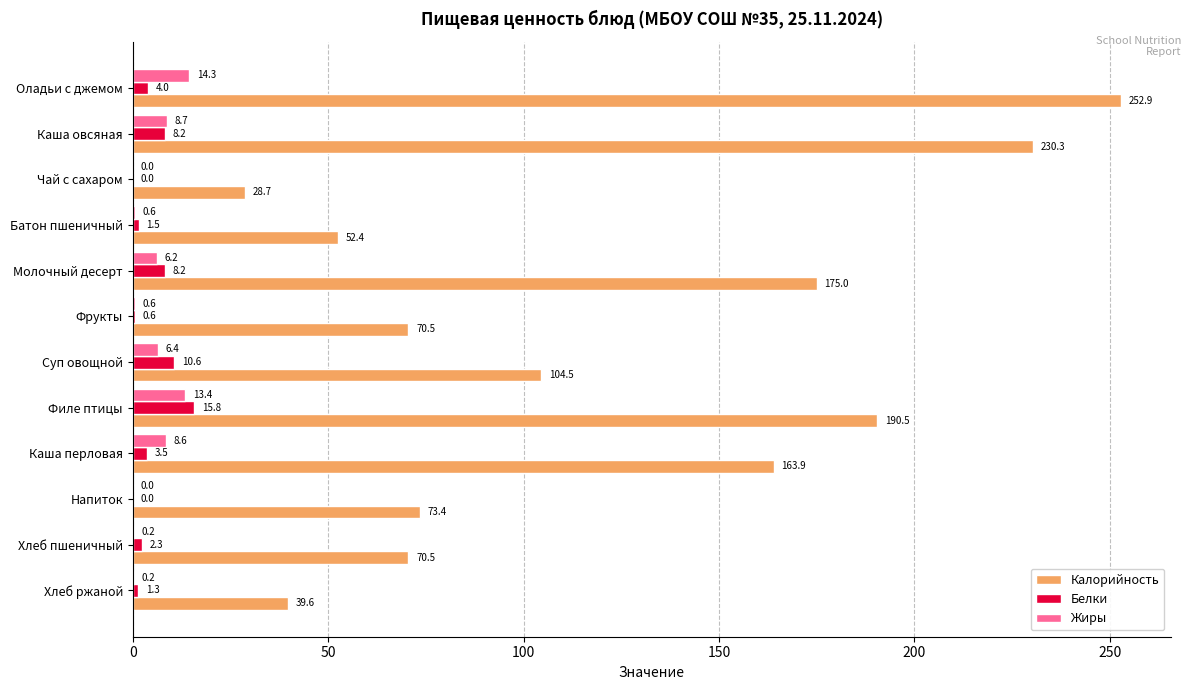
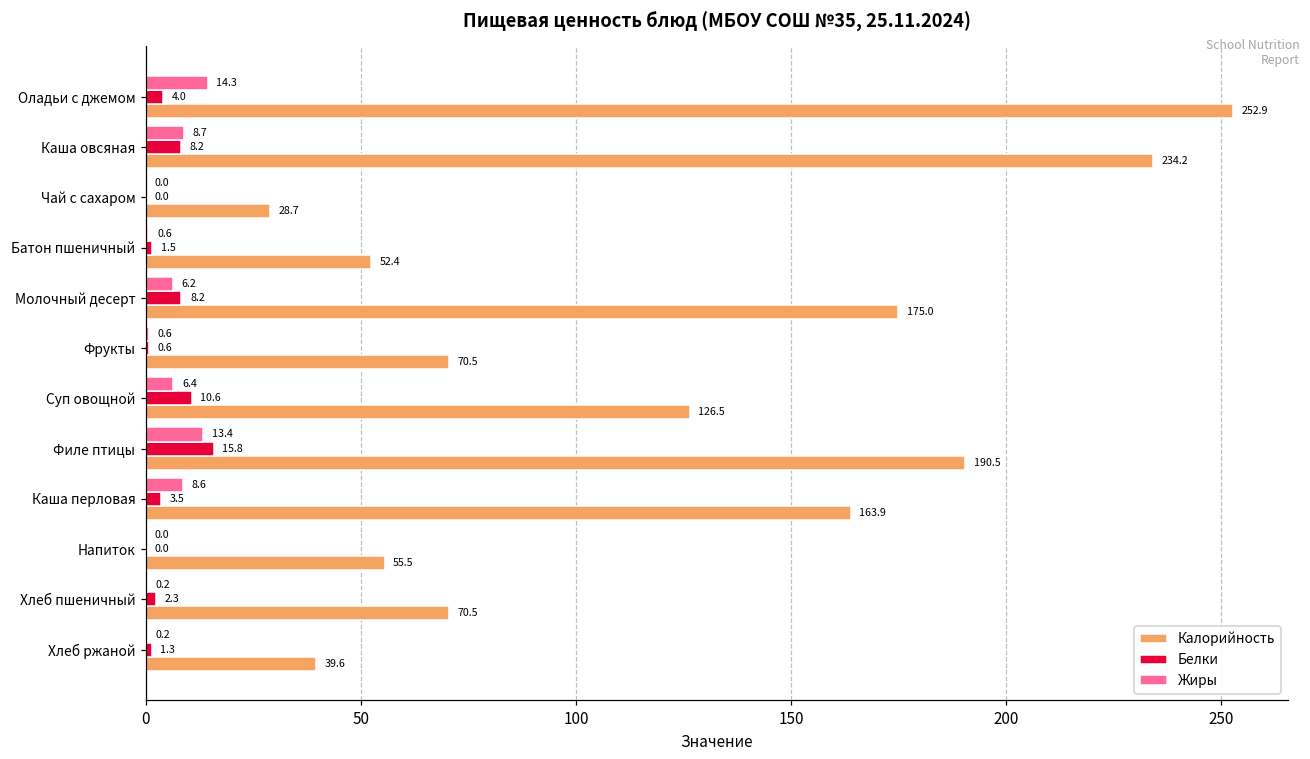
  {
    "Калорийность": {
      "Оладьи с джемом": 252.9,
-     "Каша овсяная": 230.3,
+     "Каша овсяная": 234.2,
      "Чай с сахаром": 28.7,
      "Батон пшеничный": 52.4,
      "Молочный десерт": 175.0,
      "Фрукты": 70.5,
-     "Суп овощной": 104.5,
+     "Суп овощной": 126.5,
      "Филе птицы": 190.5,
      "Каша перловая": 163.9,
-     "Напиток": 73.4,
+     "Напиток": 55.5,
      "Хлеб пшеничный": 70.5,
      "Хлеб ржаной": 39.6
    },
    "Белки": {
      "Оладьи с джемом": 4.0,
      "Каша овсяная": 8.2,
      "Чай с сахаром": 0.0,
      "Батон пшеничный": 1.5,
      "Молочный десерт": 8.2,
      "Фрукты": 0.6,
      "Суп овощной": 10.6,
      "Филе птицы": 15.8,
      "Каша перловая": 3.5,
      "Напиток": 0.0,
      "Хлеб пшеничный": 2.3,
      "Хлеб ржаной": 1.3
    },
    "Жиры": {
      "Оладьи с джемом": 14.3,
      "Каша овсяная": 8.7,
      "Чай с сахаром": 0.0,
      "Батон пшеничный": 0.6,
      "Молочный десерт": 6.2,
      "Фрукты": 0.6,
      "Суп овощной": 6.4,
      "Филе птицы": 13.4,
      "Каша перловая": 8.6,
      "Напиток": 0.0,
      "Хлеб пшеничный": 0.2,
      "Хлеб ржаной": 0.2
    }
  }
